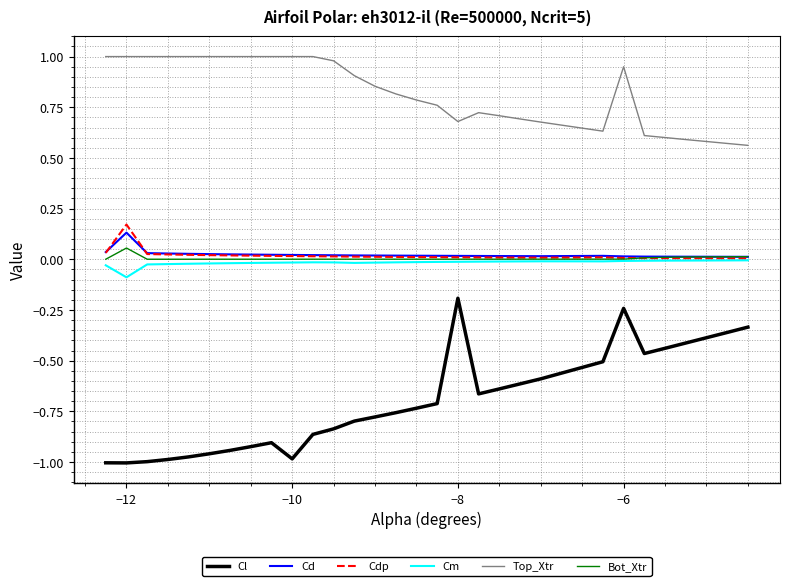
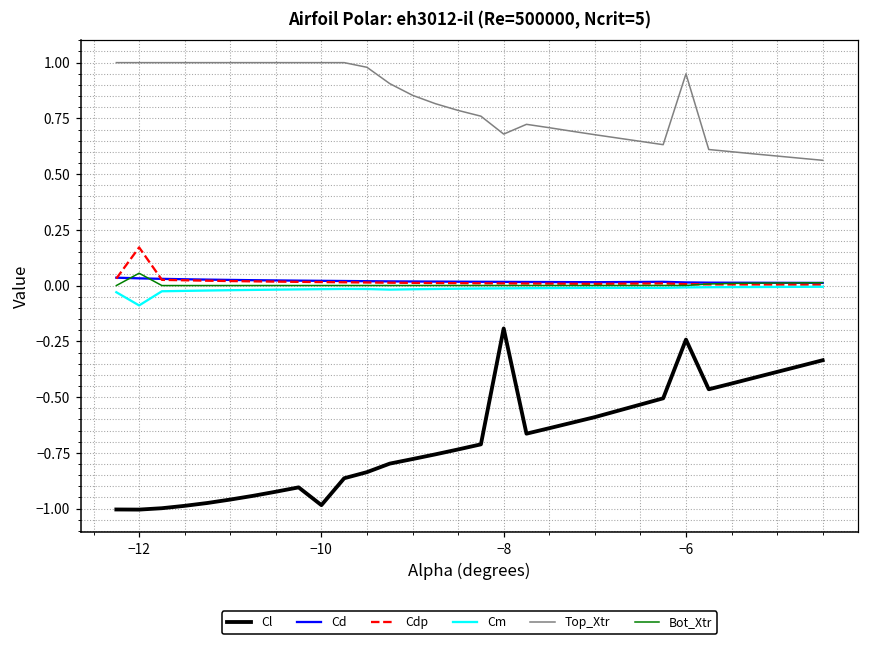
  {
    "Cl": {
      "−12": -1.00,
      "−10": -0.98,
      "−8": -0.19,
      "−6": -0.24
    },
    "Cd": {
-     "−12": 0.13
+     "−12": 0.03
    },
    "Cdp": {
      "−12": 0.17
    },
    "Cm": {
      "−12": -0.09,
      "−10": -0.02,
      "−8": -0.01
    },
    "Top_Xtr": {
      "−12": 1.00,
      "−10": 1.00,
      "−8": 0.68,
      "−6": 0.95
    },
    "Bot_Xtr": {
      "−12": 0.06,
      "−10": 0.00
    }
  }
